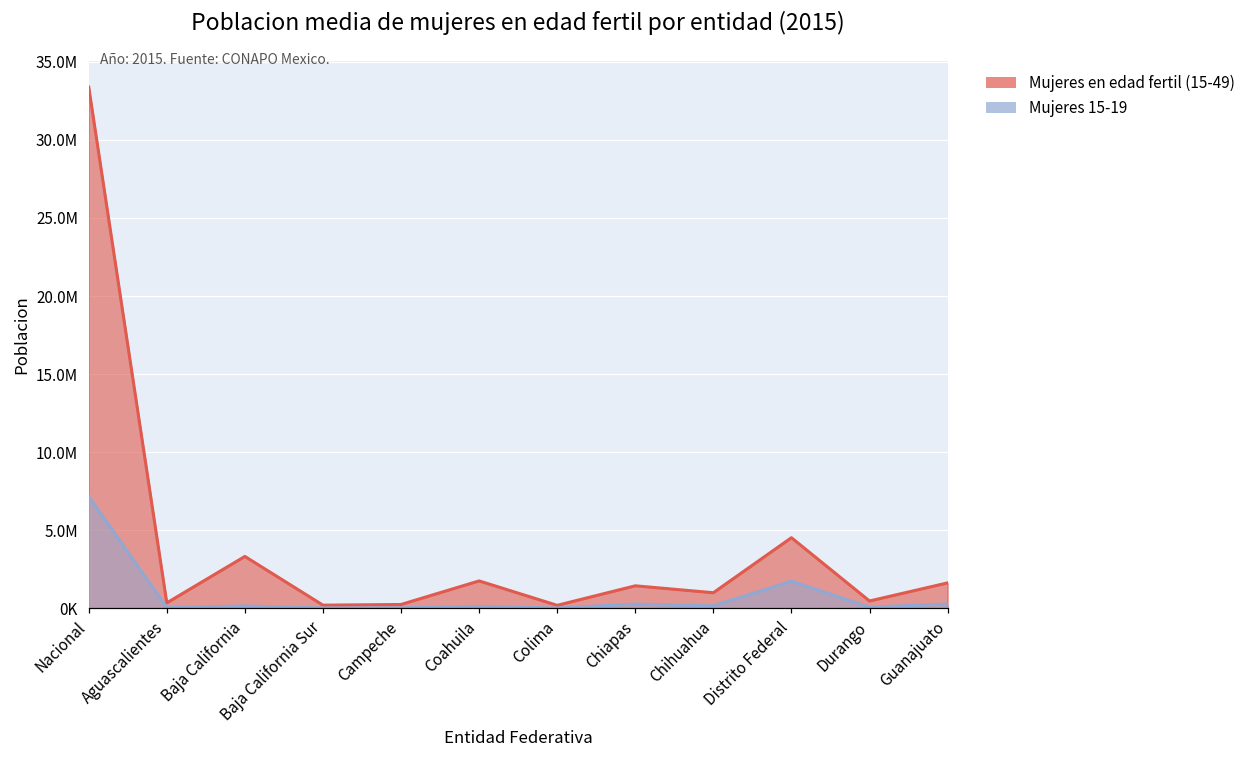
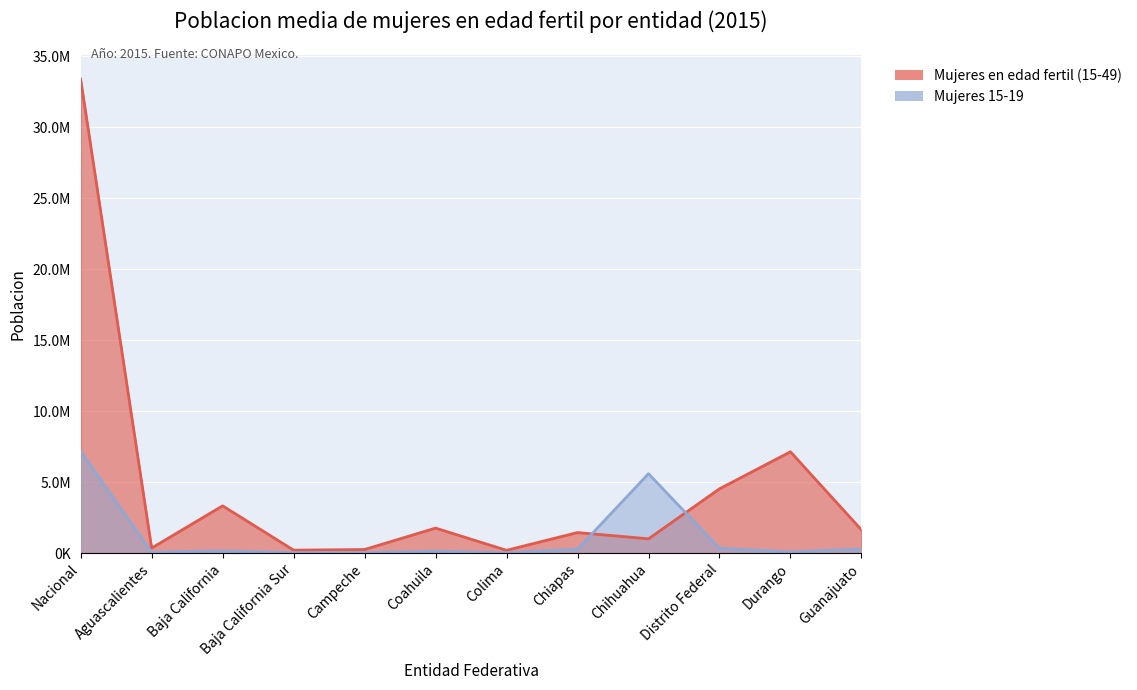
  {
    "Mujeres en edad fertil (15-49)": {
      "Nacional": 33400000,
      "Aguascalientes": 400000,
      "Baja California": 3300000,
      "Baja California Sur": 200000,
      "Campeche": 300000,
      "Coahuila": 1800000,
      "Chiapas": 1500000,
      "Chihuahua": 1000000,
      "Distrito Federal": 4500000,
-     "Durango": 500000,
+     "Durango": 7100000,
      "Guanajuato": 1600000
    },
    "Mujeres 15-19": {
      "Nacional": 7200000,
      "Aguascalientes": 100000,
      "Baja California": 200000,
      "Baja California Sur": 0,
      "Campeche": 0,
      "Coahuila": 100000,
      "Chiapas": 300000,
-     "Chihuahua": 200000,
-     "Distrito Federal": 1700000,
+     "Chihuahua": 5600000,
+     "Distrito Federal": 300000,
      "Durango": 100000,
      "Guanajuato": 300000
    }
  }
